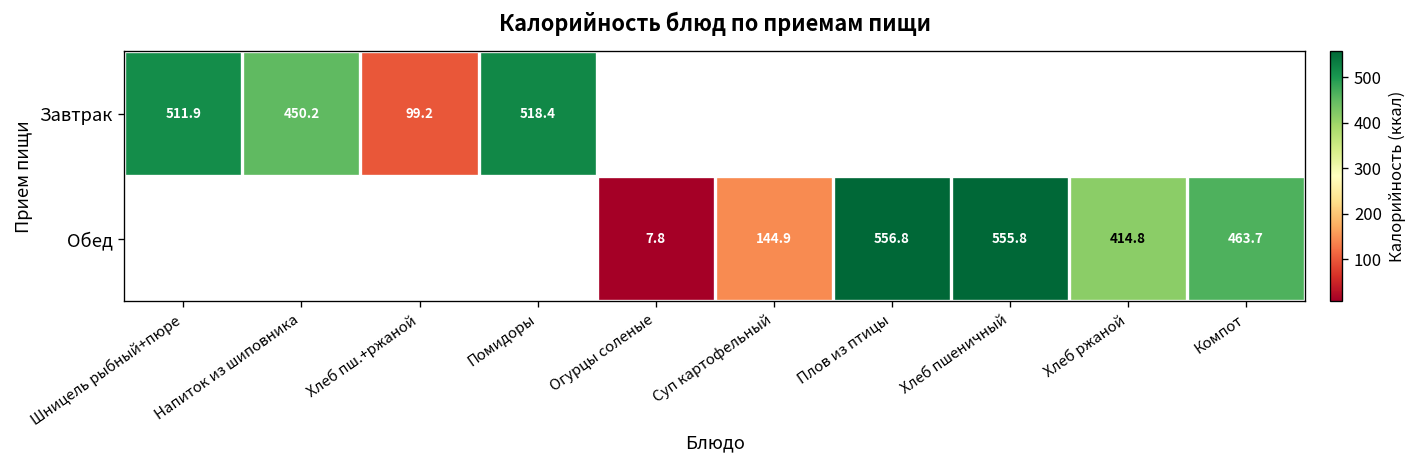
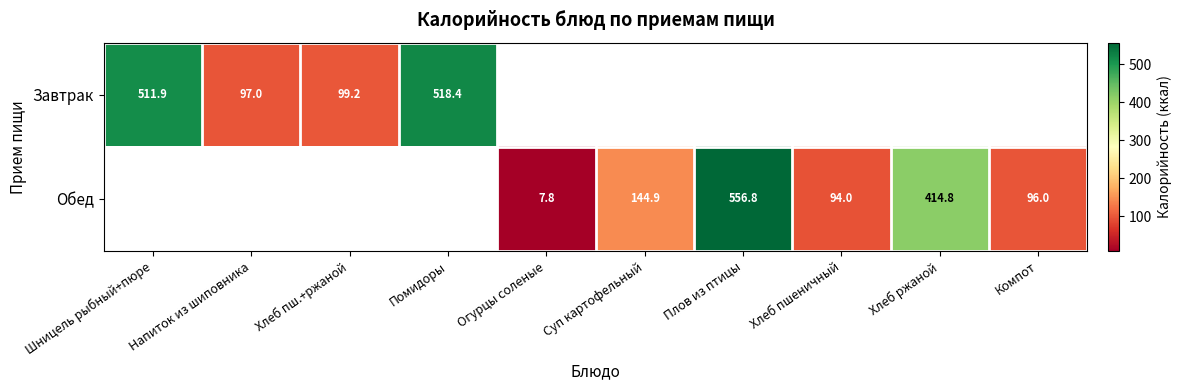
  {
    "Завтрак": {
      "Шницель рыбный+пюре": 511.9,
-     "Напиток из шиповника": 450.2,
+     "Напиток из шиповника": 97.0,
      "Хлеб пш.+ржаной": 99.2,
      "Помидоры": 518.4
    },
    "Обед": {
      "Огурцы соленые": 7.8,
      "Суп картофельный": 144.9,
      "Плов из птицы": 556.8,
-     "Хлеб пшеничный": 555.8,
+     "Хлеб пшеничный": 94.0,
      "Хлеб ржаной": 414.8,
-     "Компот": 463.7
+     "Компот": 96.0
    }
  }
